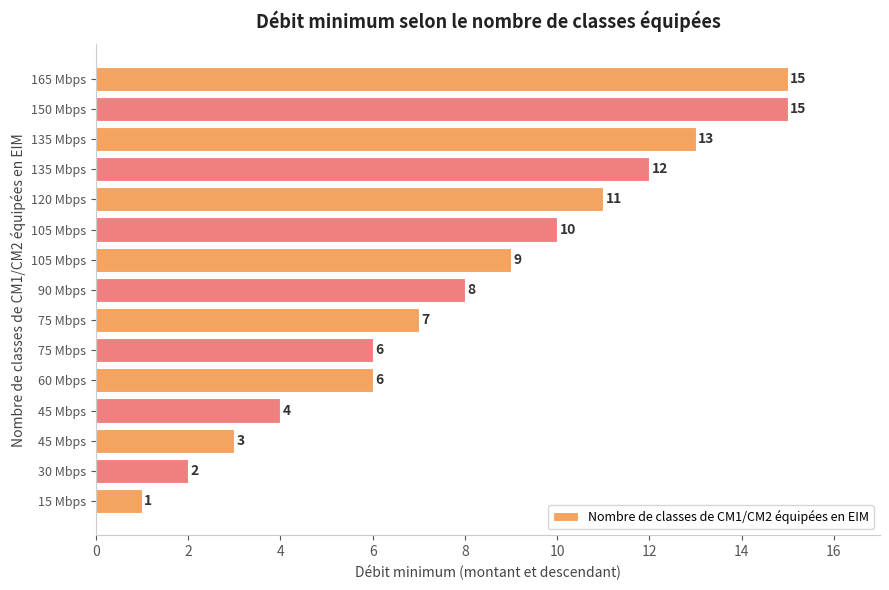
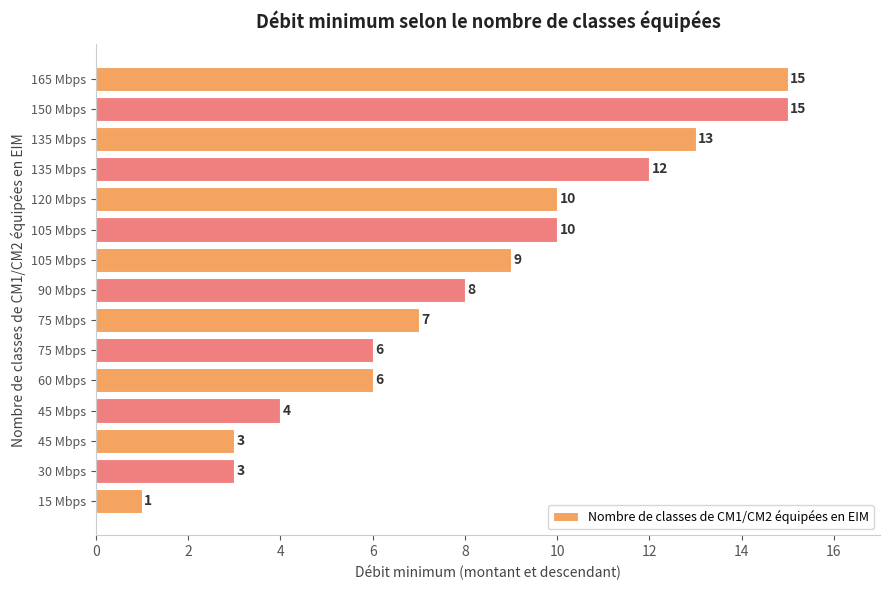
  {
    "165 Mbps": 15,
    "150 Mbps": 15,
-   "120 Mbps": 11,
+   "120 Mbps": 10,
    "90 Mbps": 8,
    "60 Mbps": 6,
-   "30 Mbps": 2,
+   "30 Mbps": 3,
    "15 Mbps": 1
  }
